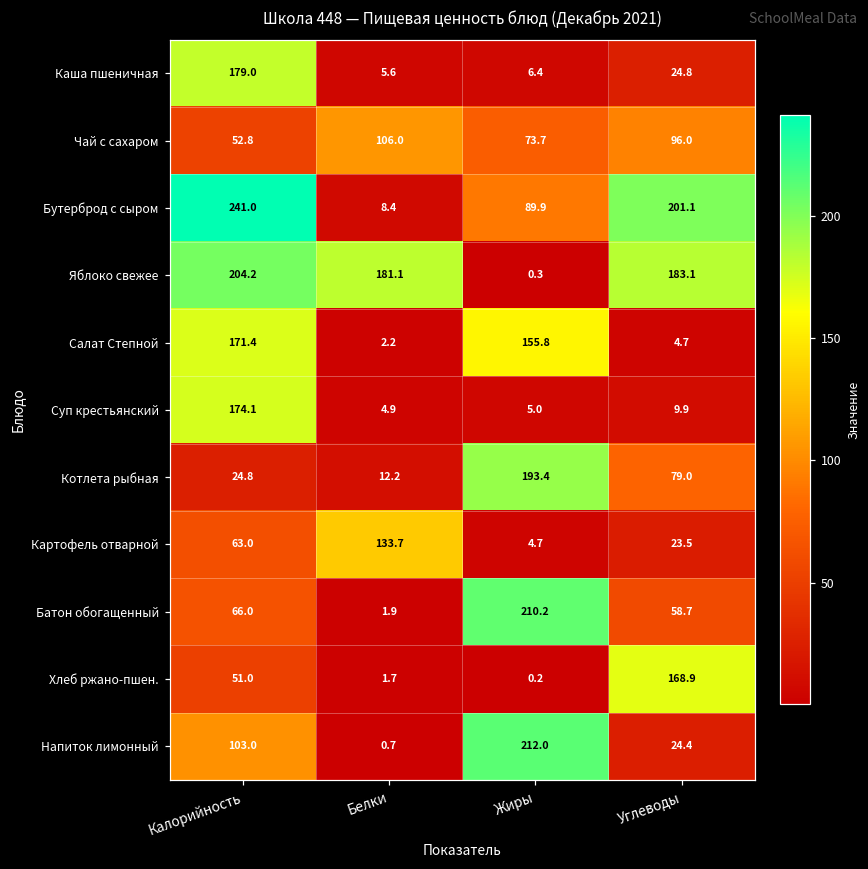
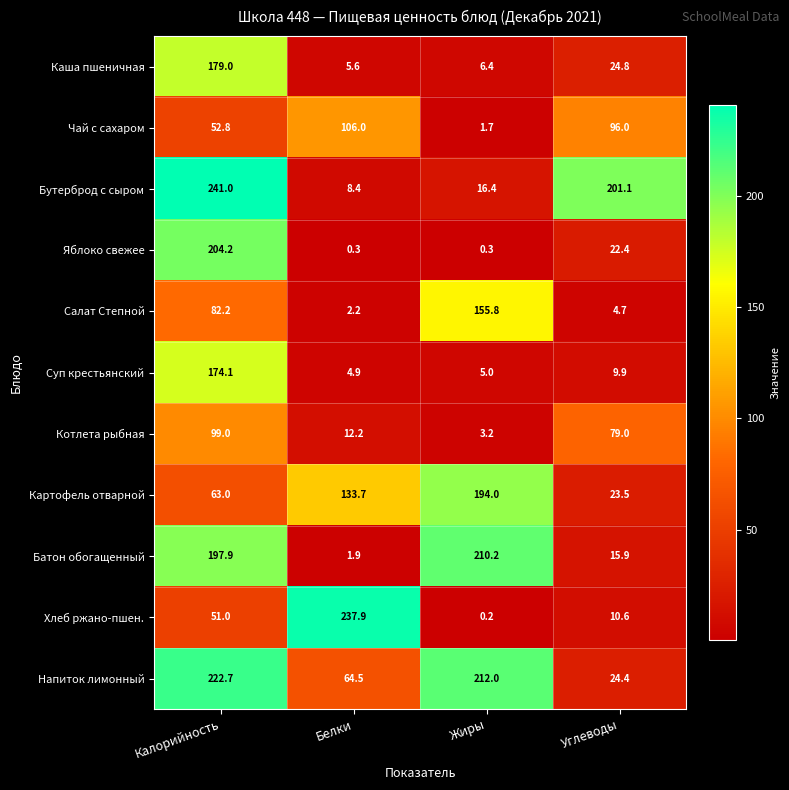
  {
    "Каша пшеничная": {
      "Калорийность": 179.0,
      "Белки": 5.6,
      "Жиры": 6.4,
      "Углеводы": 24.8
    },
    "Чай с сахаром": {
      "Калорийность": 52.8,
      "Белки": 106.0,
-     "Жиры": 73.7,
+     "Жиры": 1.7,
      "Углеводы": 96.0
    },
    "Бутерброд с сыром": {
      "Калорийность": 241.0,
      "Белки": 8.4,
-     "Жиры": 89.9,
+     "Жиры": 16.4,
      "Углеводы": 201.1
    },
    "Яблоко свежее": {
      "Калорийность": 204.2,
-     "Белки": 181.1,
+     "Белки": 0.3,
      "Жиры": 0.3,
-     "Углеводы": 183.1
+     "Углеводы": 22.4
    },
    "Салат Степной": {
-     "Калорийность": 171.4,
+     "Калорийность": 82.2,
      "Белки": 2.2,
      "Жиры": 155.8,
      "Углеводы": 4.7
    },
    "Суп крестьянский": {
      "Калорийность": 174.1,
      "Белки": 4.9,
      "Жиры": 5.0,
      "Углеводы": 9.9
    },
    "Котлета рыбная": {
-     "Калорийность": 24.8,
+     "Калорийность": 99.0,
      "Белки": 12.2,
-     "Жиры": 193.4,
+     "Жиры": 3.2,
      "Углеводы": 79.0
    },
    "Картофель отварной": {
      "Калорийность": 63.0,
      "Белки": 133.7,
-     "Жиры": 4.7,
+     "Жиры": 194.0,
      "Углеводы": 23.5
    },
    "Батон обогащенный": {
-     "Калорийность": 66.0,
+     "Калорийность": 197.9,
      "Белки": 1.9,
      "Жиры": 210.2,
-     "Углеводы": 58.7
+     "Углеводы": 15.9
    },
    "Хлеб ржано-пшен.": {
      "Калорийность": 51.0,
-     "Белки": 1.7,
+     "Белки": 237.9,
      "Жиры": 0.2,
-     "Углеводы": 168.9
+     "Углеводы": 10.6
    },
    "Напиток лимонный": {
-     "Калорийность": 103.0,
-     "Белки": 0.7,
+     "Калорийность": 222.7,
+     "Белки": 64.5,
      "Жиры": 212.0,
      "Углеводы": 24.4
    }
  }
